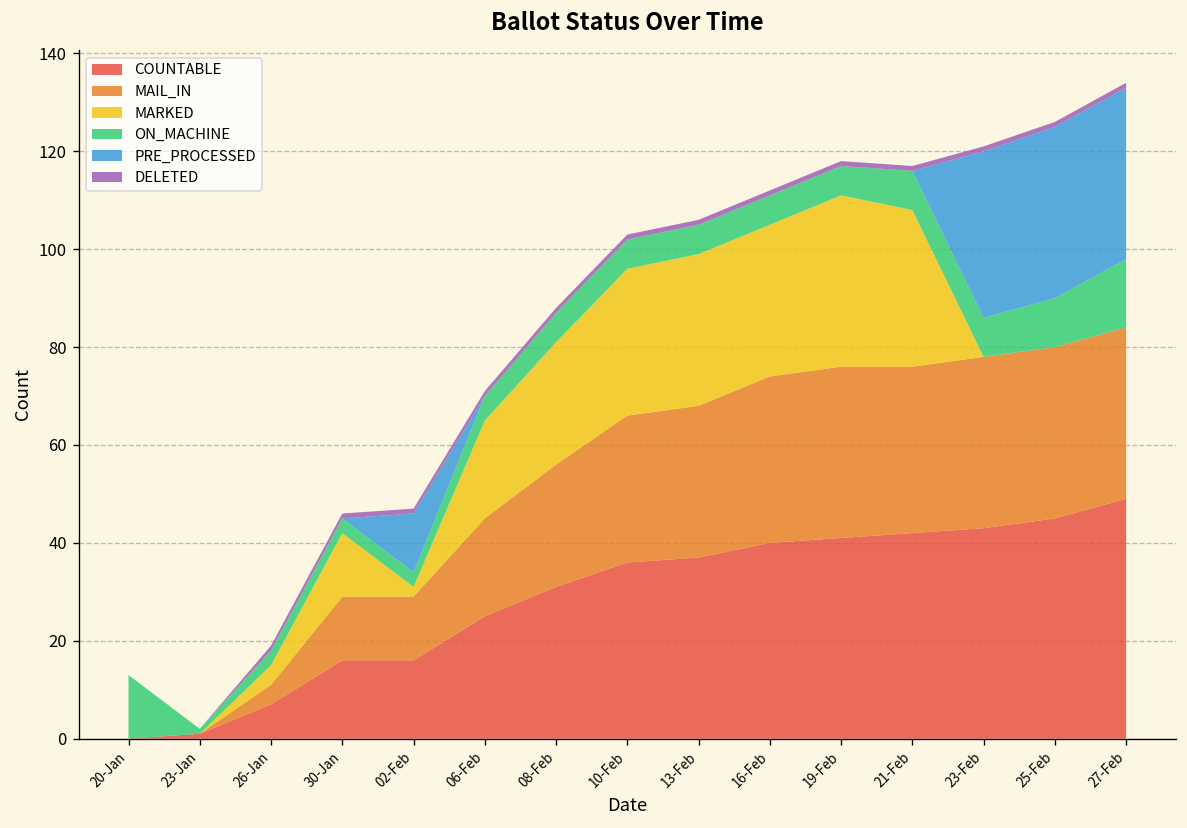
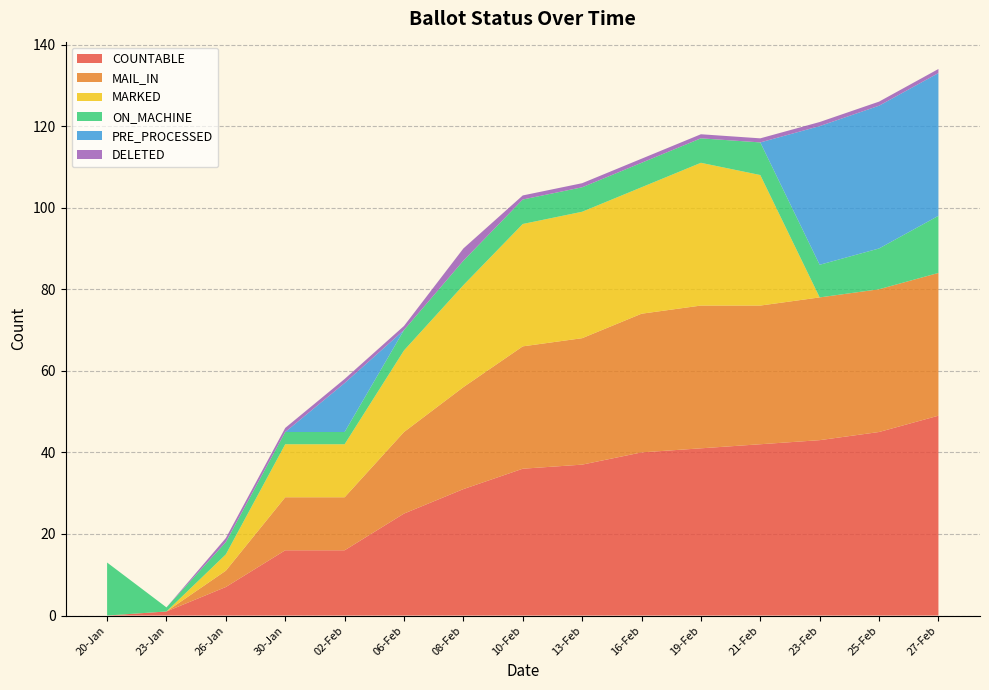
  {
    "MARKED": {
      "26-Jan": 4,
      "30-Jan": 13,
-     "02-Feb": 2,
+     "02-Feb": 13,
      "06-Feb": 20,
      "08-Feb": 25,
      "10-Feb": 30,
      "13-Feb": 31,
      "16-Feb": 31,
      "19-Feb": 35,
      "21-Feb": 32
    },
    "ON_MACHINE": {
      "02-Feb": 3,
      "23-Feb": 8,
      "25-Feb": 10,
      "27-Feb": 14
    },
    "PRE_PROCESSED": {
      "02-Feb": 12,
      "23-Feb": 34,
      "25-Feb": 35,
      "27-Feb": 35
    },
    "DELETED": {
      "26-Jan": 1,
      "30-Jan": 1,
      "02-Feb": 1,
      "06-Feb": 1,
-     "08-Feb": 1,
+     "08-Feb": 3,
      "10-Feb": 1,
      "13-Feb": 1,
      "16-Feb": 1,
      "19-Feb": 1,
      "21-Feb": 1,
      "23-Feb": 1,
      "25-Feb": 1,
      "27-Feb": 1
    }
  }
